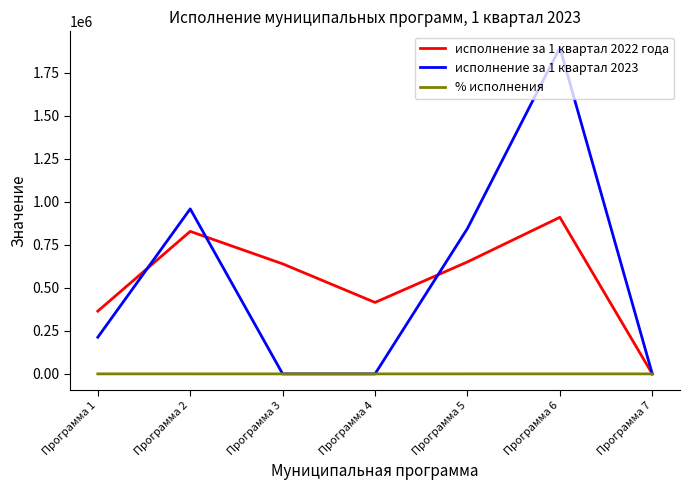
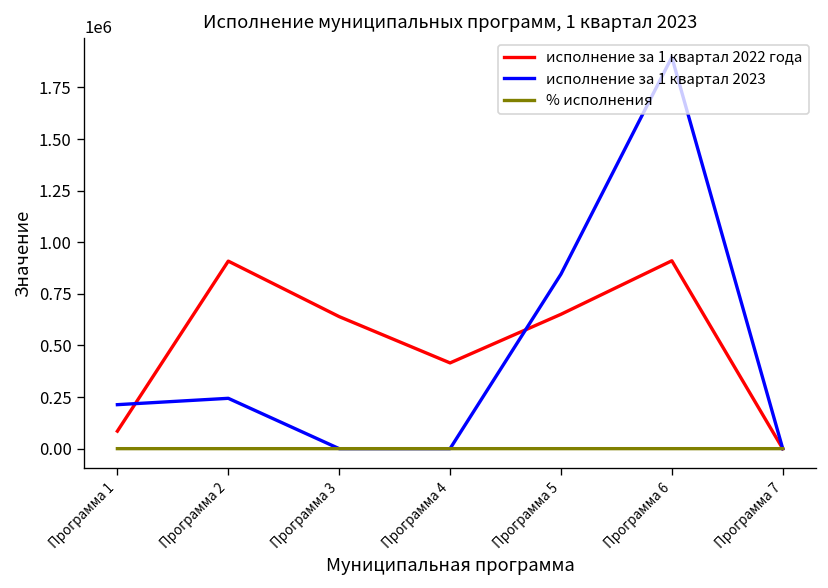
  {
    "исполнение за 1 квартал 2022 года": {
-     "Программа 1": 360000,
-     "Программа 2": 830000,
+     "Программа 1": 80000,
+     "Программа 2": 910000,
      "Программа 3": 640000,
      "Программа 4": 420000,
      "Программа 5": 650000,
      "Программа 6": 910000
    },
    "исполнение за 1 квартал 2023": {
      "Программа 1": 210000,
-     "Программа 2": 960000,
+     "Программа 2": 240000,
      "Программа 5": 850000
    },
    "% исполнения": {
      "Программа 1": 0,
      "Программа 2": 0,
      "Программа 5": 0,
      "Программа 6": 0
    }
  }
